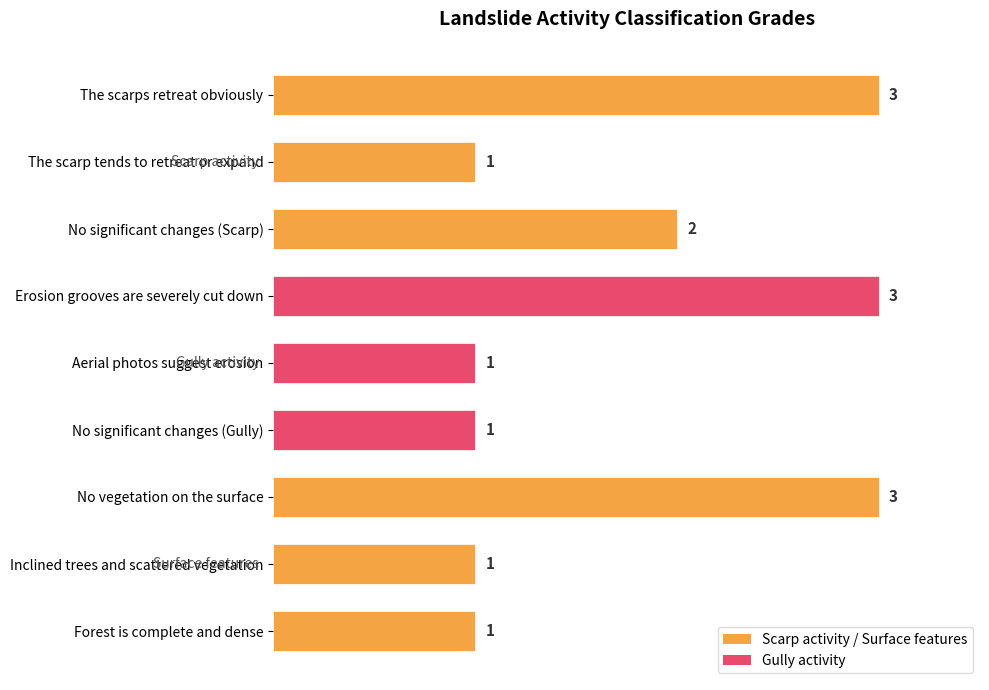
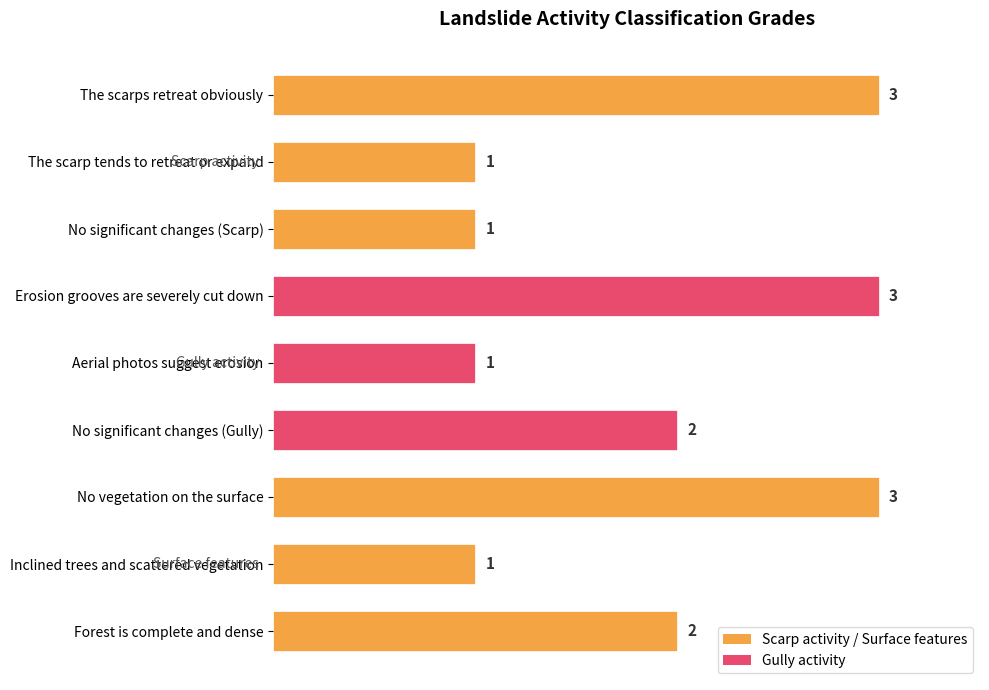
  {
    "The scarps retreat obviously": 3,
    "The scarp tends to retreat or expand": 1,
-   "No significant changes (Scarp)": 2,
+   "No significant changes (Scarp)": 1,
    "Erosion grooves are severely cut down": 3,
    "Aerial photos suggest erosion": 1,
-   "No significant changes (Gully)": 1,
+   "No significant changes (Gully)": 2,
    "No vegetation on the surface": 3,
    "Inclined trees and scattered vegetation": 1,
-   "Forest is complete and dense": 1
+   "Forest is complete and dense": 2
  }
